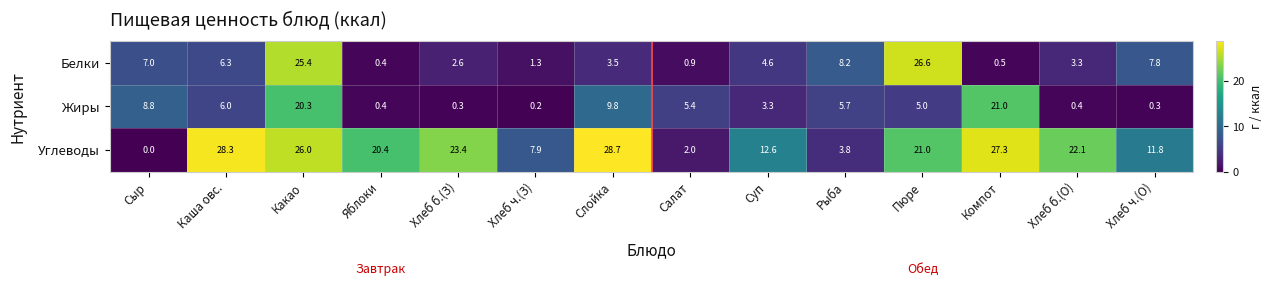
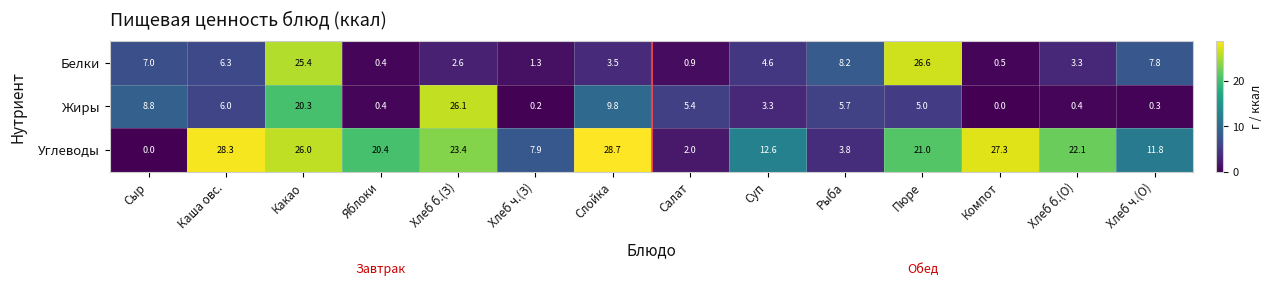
  {
    "Белки": {
      "Сыр": 7.0,
      "Каша овс.": 6.3,
      "Какао": 25.4,
      "Яблоки": 0.4,
      "Хлеб б.(З)": 2.6,
      "Хлеб ч.(З)": 1.3,
      "Слойка": 3.5,
      "Салат": 0.9,
      "Суп": 4.6,
      "Рыба": 8.2,
      "Пюре": 26.6,
      "Компот": 0.5,
      "Хлеб б.(О)": 3.3,
      "Хлеб ч.(О)": 7.8
    },
    "Жиры": {
      "Сыр": 8.8,
      "Каша овс.": 6.0,
      "Какао": 20.3,
      "Яблоки": 0.4,
-     "Хлеб б.(З)": 0.3,
+     "Хлеб б.(З)": 26.1,
      "Хлеб ч.(З)": 0.2,
      "Слойка": 9.8,
      "Салат": 5.4,
      "Суп": 3.3,
      "Рыба": 5.7,
      "Пюре": 5.0,
-     "Компот": 21.0,
+     "Компот": 0.0,
      "Хлеб б.(О)": 0.4,
      "Хлеб ч.(О)": 0.3
    },
    "Углеводы": {
      "Сыр": 0.0,
      "Каша овс.": 28.3,
      "Какао": 26.0,
      "Яблоки": 20.4,
      "Хлеб б.(З)": 23.4,
      "Хлеб ч.(З)": 7.9,
      "Слойка": 28.7,
      "Салат": 2.0,
      "Суп": 12.6,
      "Рыба": 3.8,
      "Пюре": 21.0,
      "Компот": 27.3,
      "Хлеб б.(О)": 22.1,
      "Хлеб ч.(О)": 11.8
    }
  }
